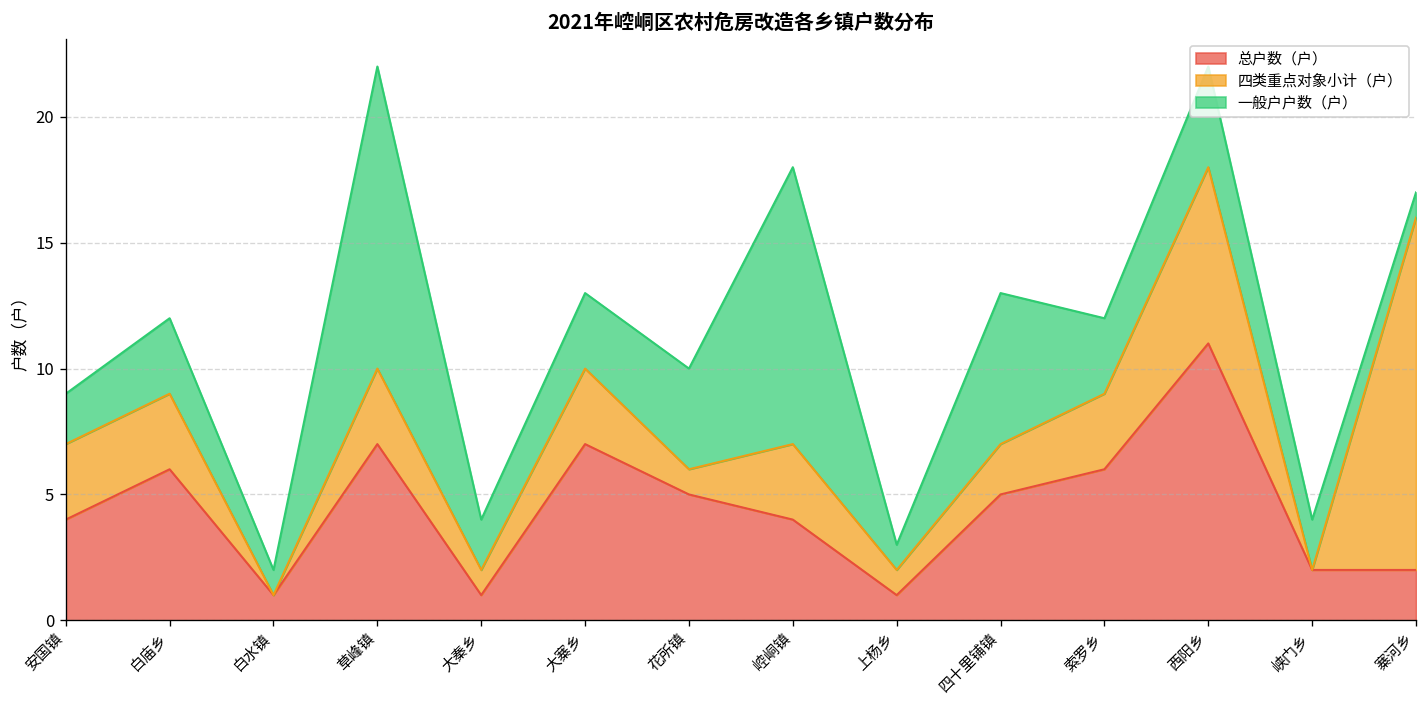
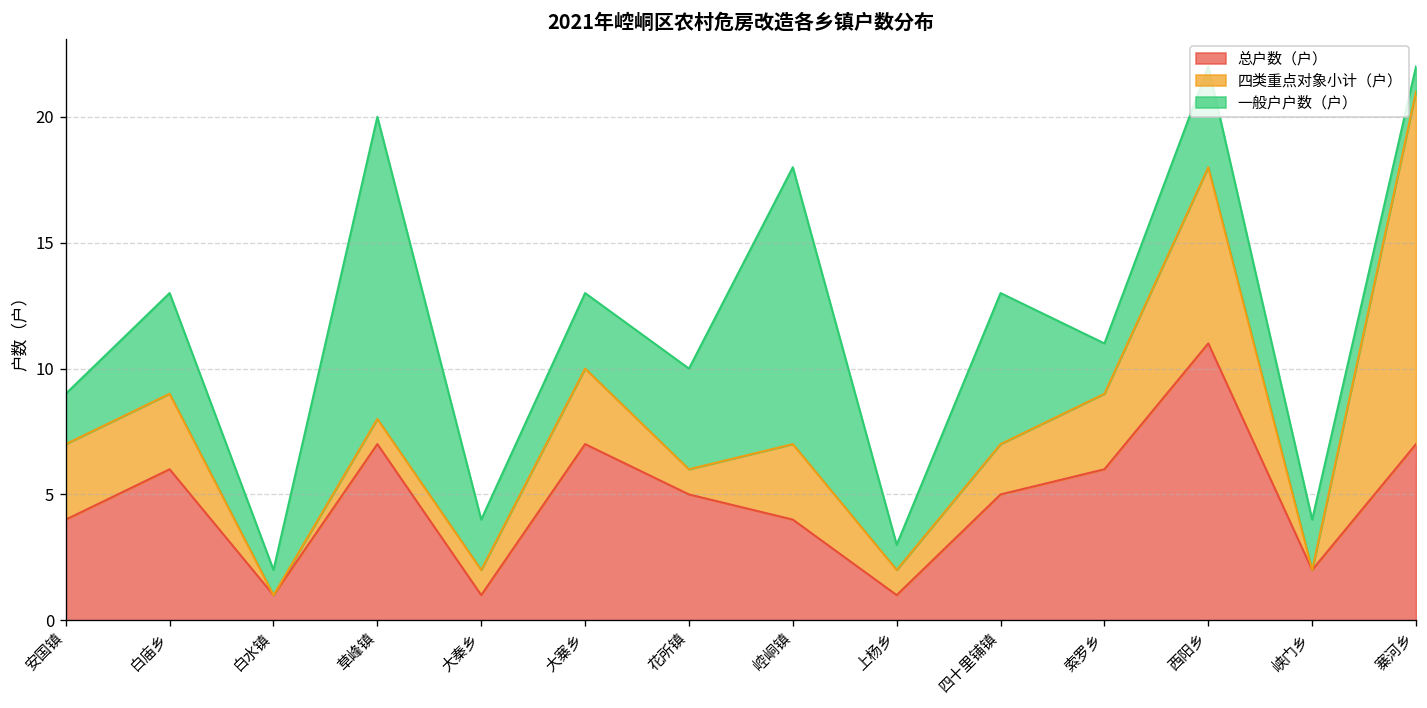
  {
    "总户数（户）": {
      "安国镇": 4,
      "白庙乡": 6,
      "草峰镇": 7,
      "大秦乡": 1,
      "大寨乡": 7,
      "花所镇": 5,
      "崆峒镇": 4,
      "上杨乡": 1,
      "四十里铺镇": 5,
      "索罗乡": 6,
      "西阳乡": 11,
-     "寨河乡": 2
+     "寨河乡": 7
    },
    "四类重点对象小计（户）": {
      "安国镇": 3,
      "白庙乡": 3,
-     "草峰镇": 3,
+     "草峰镇": 1,
      "大秦乡": 1,
      "大寨乡": 3,
      "花所镇": 1,
      "崆峒镇": 3,
      "上杨乡": 1,
      "四十里铺镇": 2,
      "索罗乡": 3,
      "西阳乡": 7,
      "寨河乡": 14
    },
    "一般户户数（户）": {
      "安国镇": 2,
-     "白庙乡": 3,
+     "白庙乡": 4,
      "白水镇": 1,
      "草峰镇": 12,
      "大秦乡": 2,
      "大寨乡": 3,
      "花所镇": 4,
      "崆峒镇": 11,
      "上杨乡": 1,
      "四十里铺镇": 6,
-     "索罗乡": 3,
+     "索罗乡": 2,
      "峡门乡": 2,
      "寨河乡": 1
    }
  }
